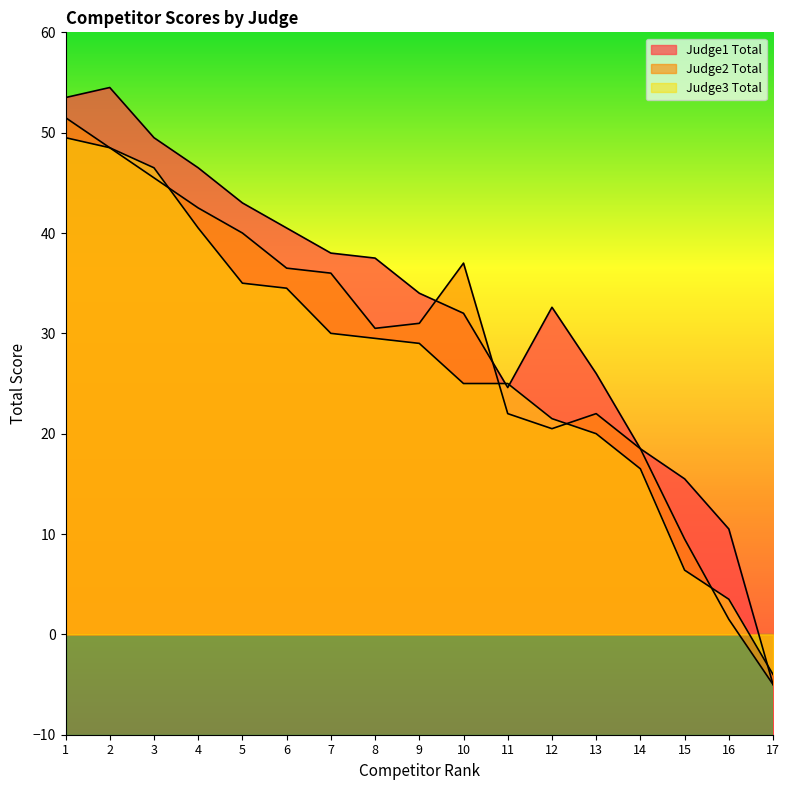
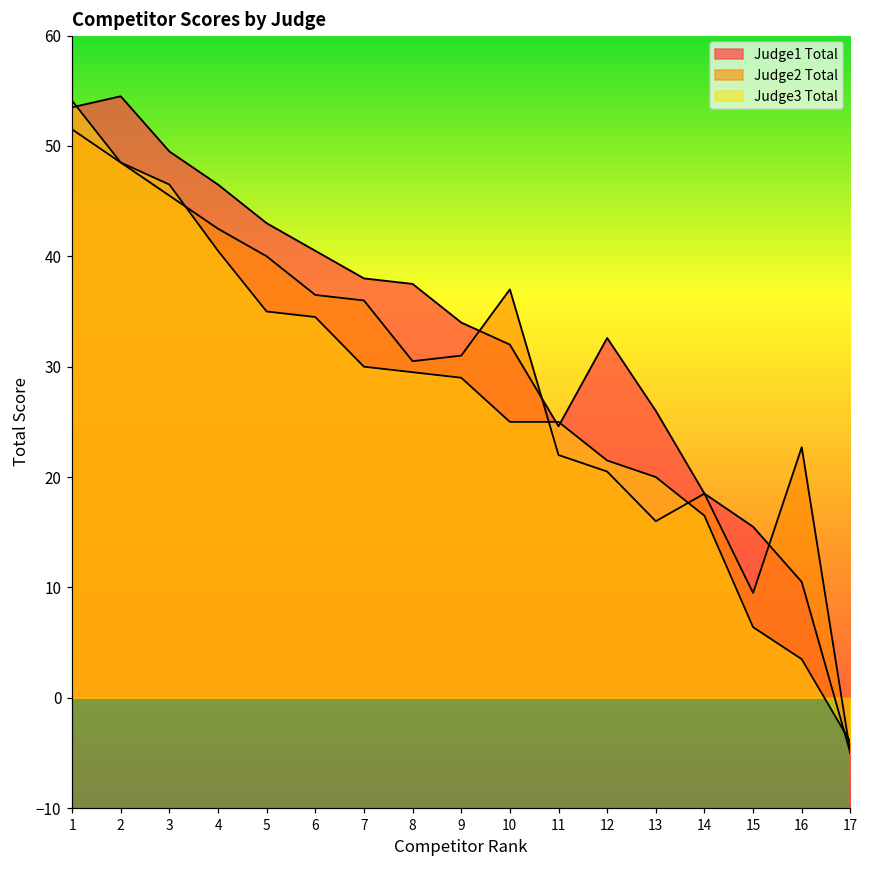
  {
    "Judge2 Total": {
-     "13": 22,
-     "16": 1.5
+     "13": 16,
+     "16": 22.7
    },
    "Judge3 Total": {
-     "1": 49.5
+     "1": 54.1
    }
  }
